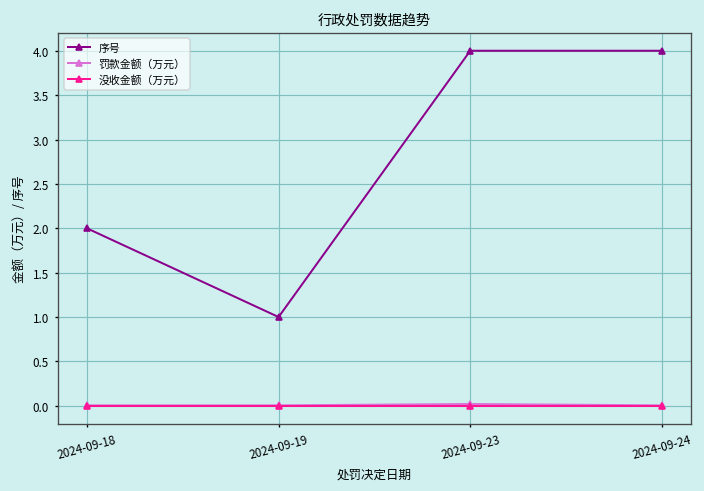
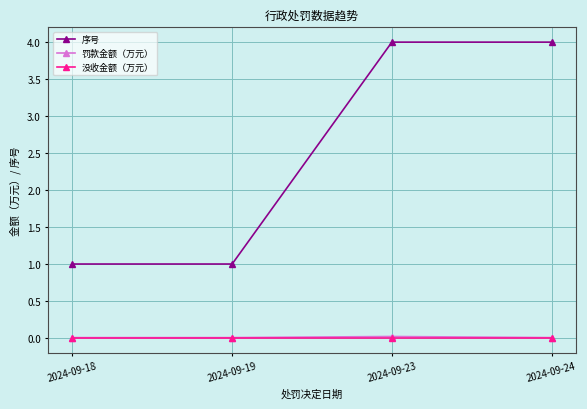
  {
    "序号": {
-     "2024-09-18": 2,
+     "2024-09-18": 1,
      "2024-09-19": 1,
      "2024-09-23": 4,
      "2024-09-24": 4
    }
  }
